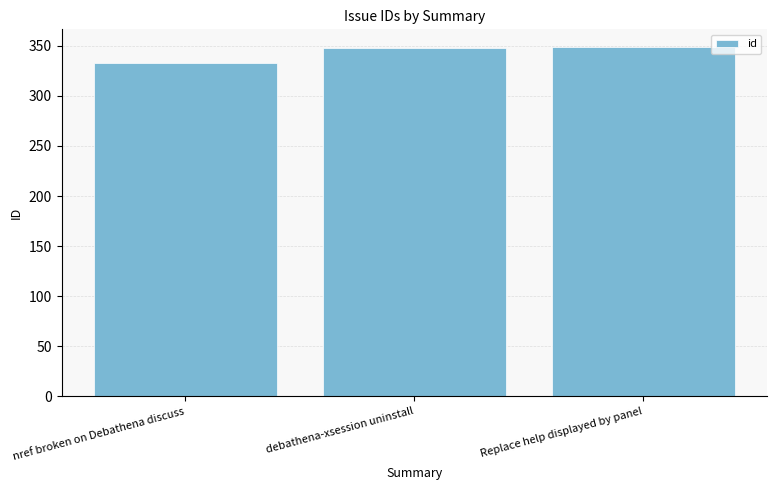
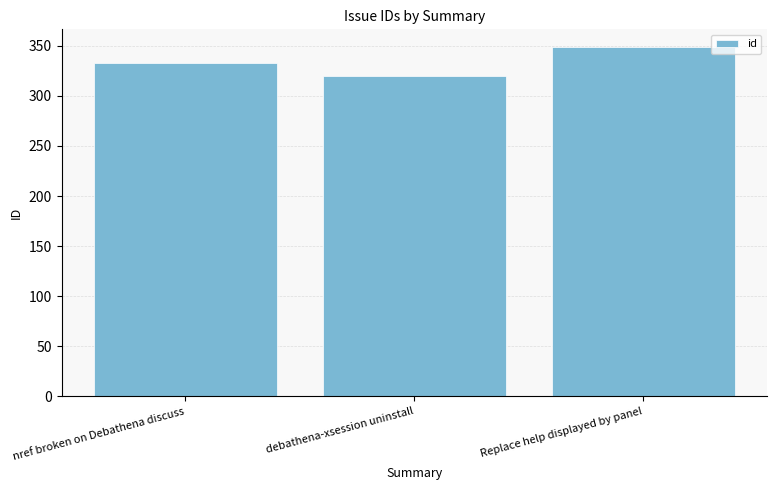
  {
    "nref broken on Debathena discuss": 333,
-   "debathena-xsession uninstall": 348,
+   "debathena-xsession uninstall": 320,
    "Replace help displayed by panel": 349
  }
